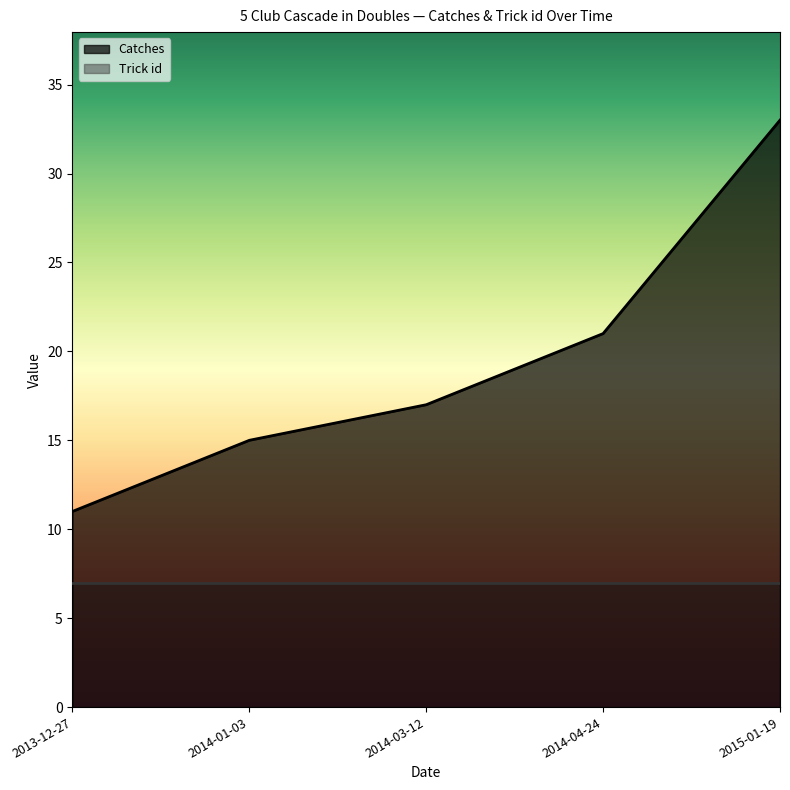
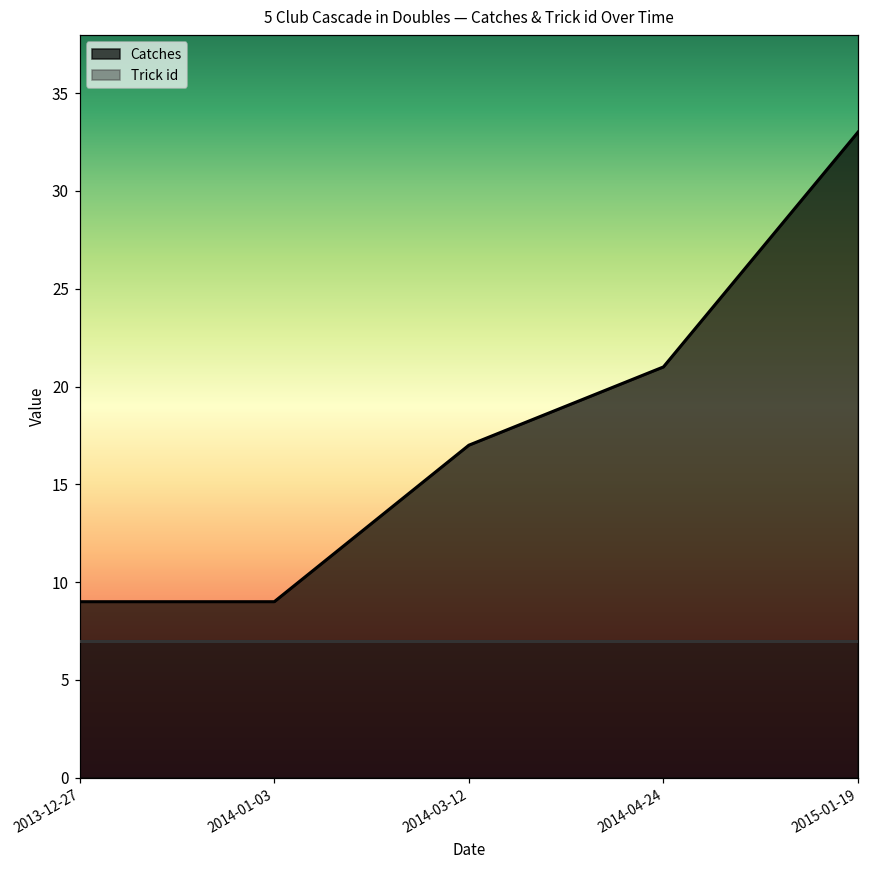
  {
    "Catches": {
-     "2013-12-27": 11,
-     "2014-01-03": 15,
+     "2013-12-27": 9,
+     "2014-01-03": 9,
      "2014-03-12": 17,
      "2014-04-24": 21,
      "2015-01-19": 33
    },
    "Trick id": {
      "2013-12-27": 7,
      "2014-01-03": 7,
      "2014-03-12": 7,
      "2014-04-24": 7,
      "2015-01-19": 7
    }
  }
